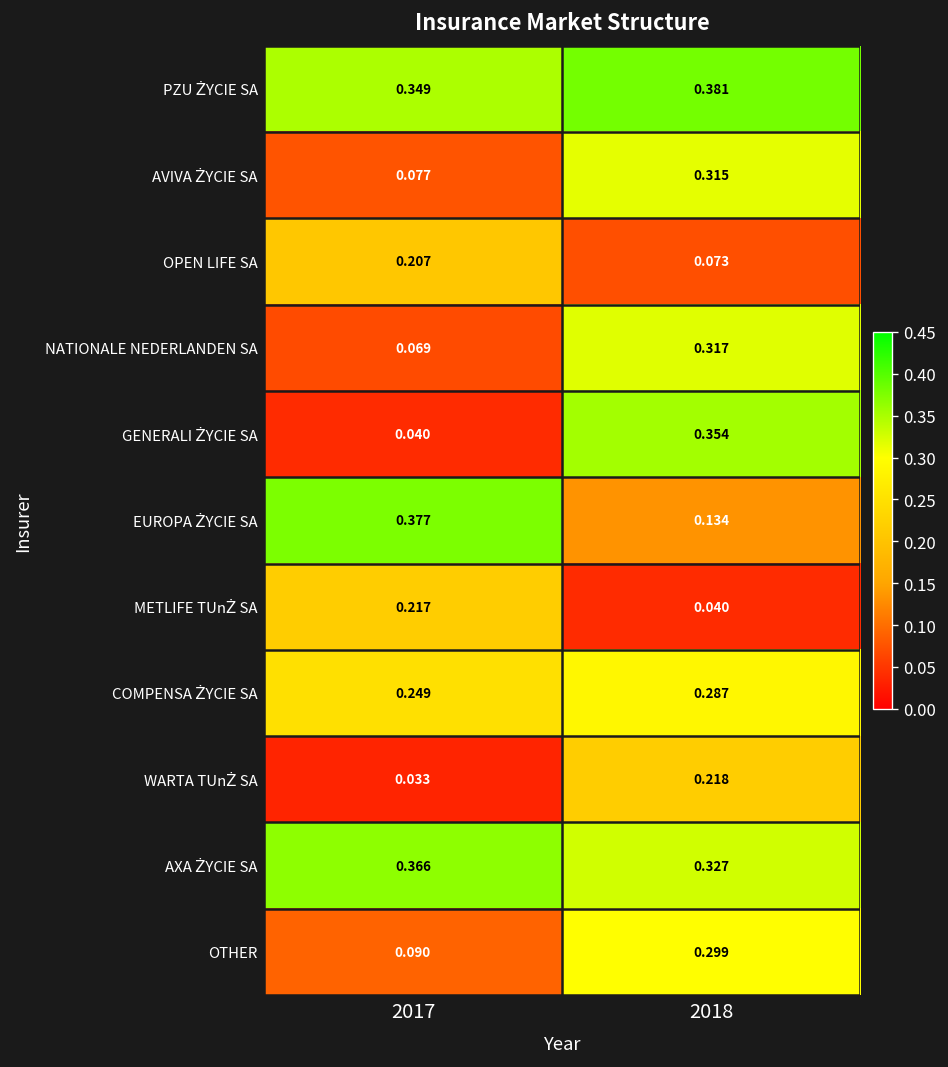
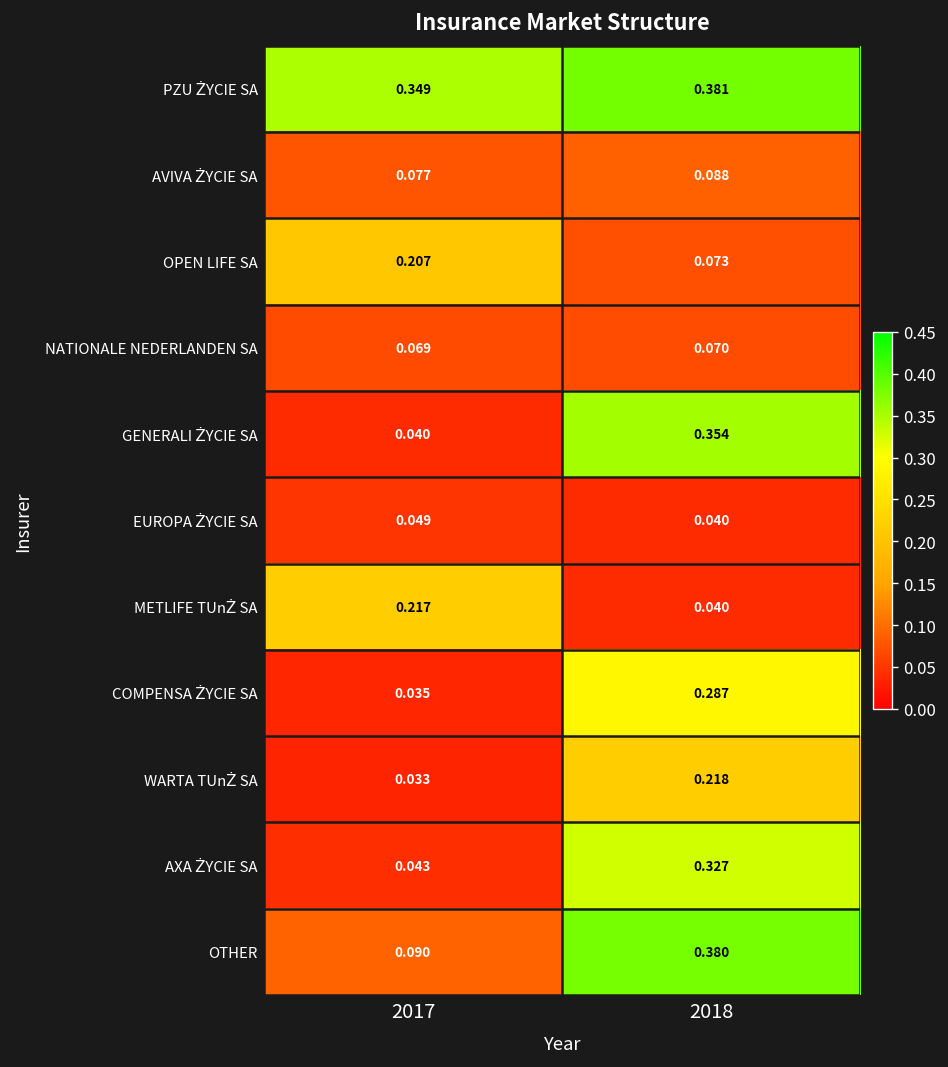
  {
    "PZU ŻYCIE SA": {
      "2017": 0.349,
      "2018": 0.381
    },
    "AVIVA ŻYCIE SA": {
      "2017": 0.077,
-     "2018": 0.315
+     "2018": 0.088
    },
    "OPEN LIFE SA": {
      "2017": 0.207,
      "2018": 0.073
    },
    "NATIONALE NEDERLANDEN SA": {
      "2017": 0.069,
-     "2018": 0.317
+     "2018": 0.070
    },
    "GENERALI ŻYCIE SA": {
      "2017": 0.040,
      "2018": 0.354
    },
    "EUROPA ŻYCIE SA": {
-     "2017": 0.377,
-     "2018": 0.134
+     "2017": 0.049,
+     "2018": 0.040
    },
    "METLIFE TUnŻ SA": {
      "2017": 0.217,
      "2018": 0.040
    },
    "COMPENSA ŻYCIE SA": {
-     "2017": 0.249,
+     "2017": 0.035,
      "2018": 0.287
    },
    "WARTA TUnŻ SA": {
      "2017": 0.033,
      "2018": 0.218
    },
    "AXA ŻYCIE SA": {
-     "2017": 0.366,
+     "2017": 0.043,
      "2018": 0.327
    },
    "OTHER": {
      "2017": 0.090,
-     "2018": 0.299
+     "2018": 0.380
    }
  }
